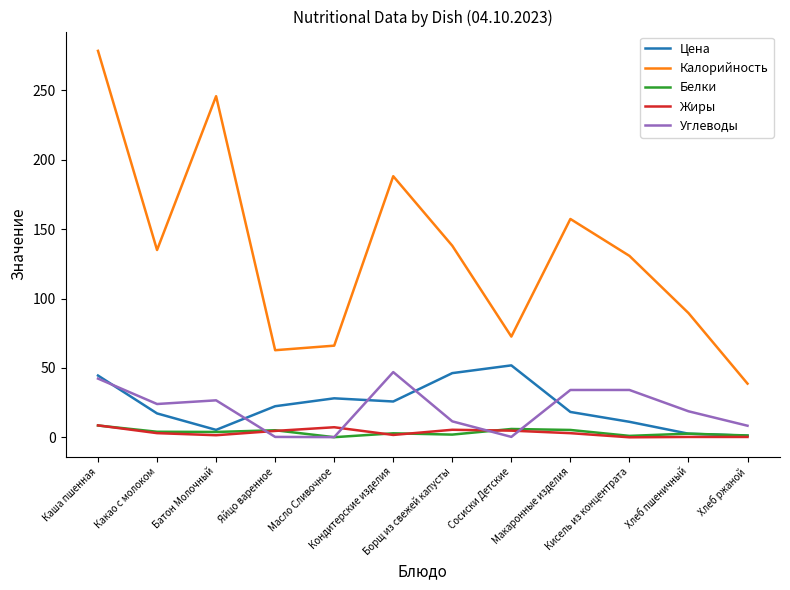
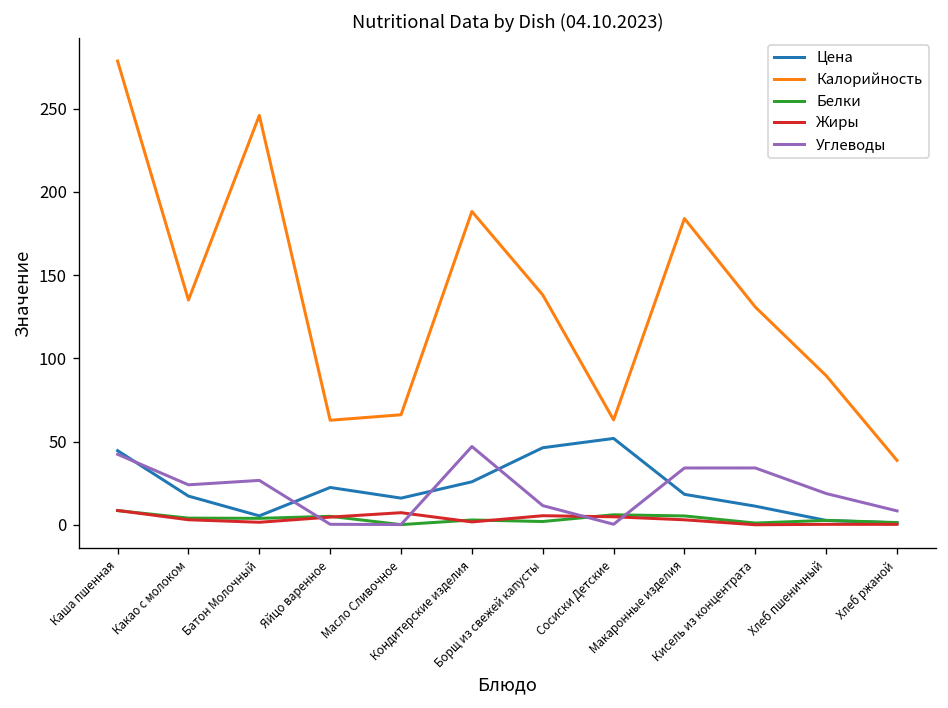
  {
    "Цена": {
      "Каша пшенная": 45,
      "Какао с молоком": 17,
      "Яйцо варенное": 22,
-     "Масло Сливочное": 28,
+     "Масло Сливочное": 16,
      "Кондитерские изделия": 26,
      "Борщ из свежей капусты": 46,
      "Сосиски Детские": 52,
      "Макаронные изделия": 18,
      "Кисель из концентрата": 11
    },
    "Калорийность": {
      "Каша пшенная": 279,
      "Какао с молоком": 135,
      "Батон Молочный": 246,
      "Яйцо варенное": 63,
      "Масло Сливочное": 66,
      "Кондитерские изделия": 188,
      "Борщ из свежей капусты": 138,
-     "Сосиски Детские": 73,
-     "Макаронные изделия": 157,
+     "Сосиски Детские": 63,
+     "Макаронные изделия": 184,
      "Кисель из концентрата": 131,
      "Хлеб пшеничный": 90,
      "Хлеб ржаной": 39
    },
    "Белки": {
      "Борщ из свежей капусты": 2,
      "Макаронные изделия": 5
    },
    "Жиры": {
      "Батон Молочный": 2,
      "Масло Сливочное": 7,
      "Борщ из свежей капусты": 5,
      "Макаронные изделия": 3,
      "Хлеб пшеничный": 0
    },
    "Углеводы": {
      "Каша пшенная": 42,
      "Какао с молоком": 24,
      "Батон Молочный": 27,
      "Яйцо варенное": 0,
      "Кондитерские изделия": 47,
      "Борщ из свежей капусты": 12,
      "Сосиски Детские": 0,
      "Макаронные изделия": 34,
      "Кисель из концентрата": 34,
      "Хлеб пшеничный": 19,
      "Хлеб ржаной": 8
    }
  }
